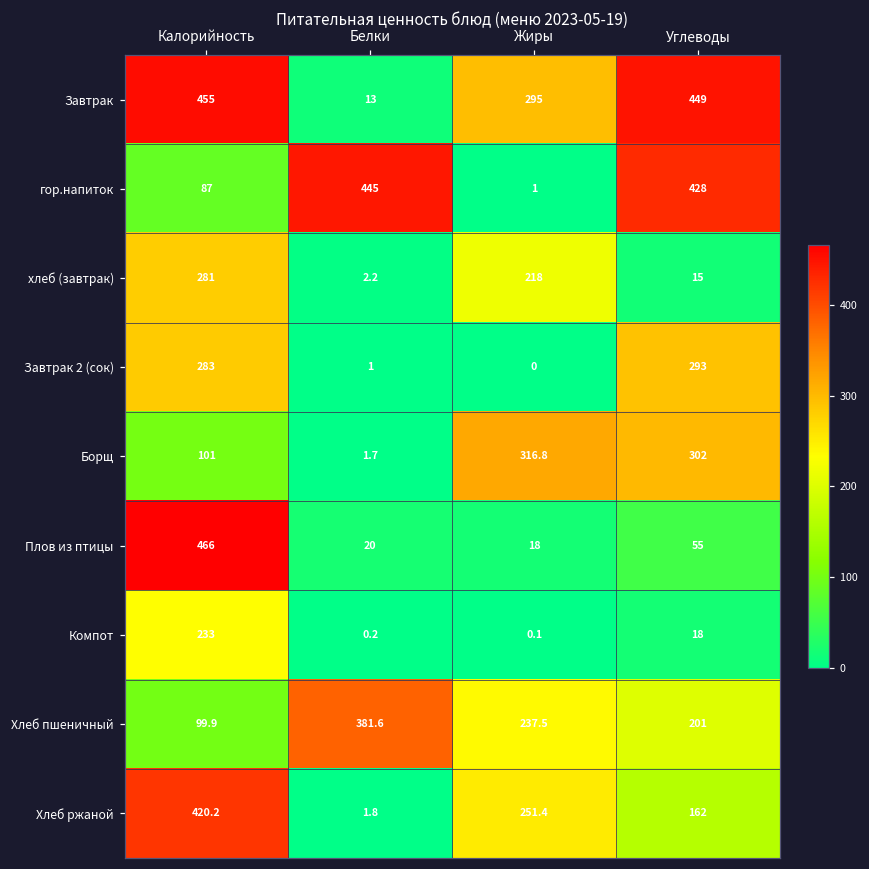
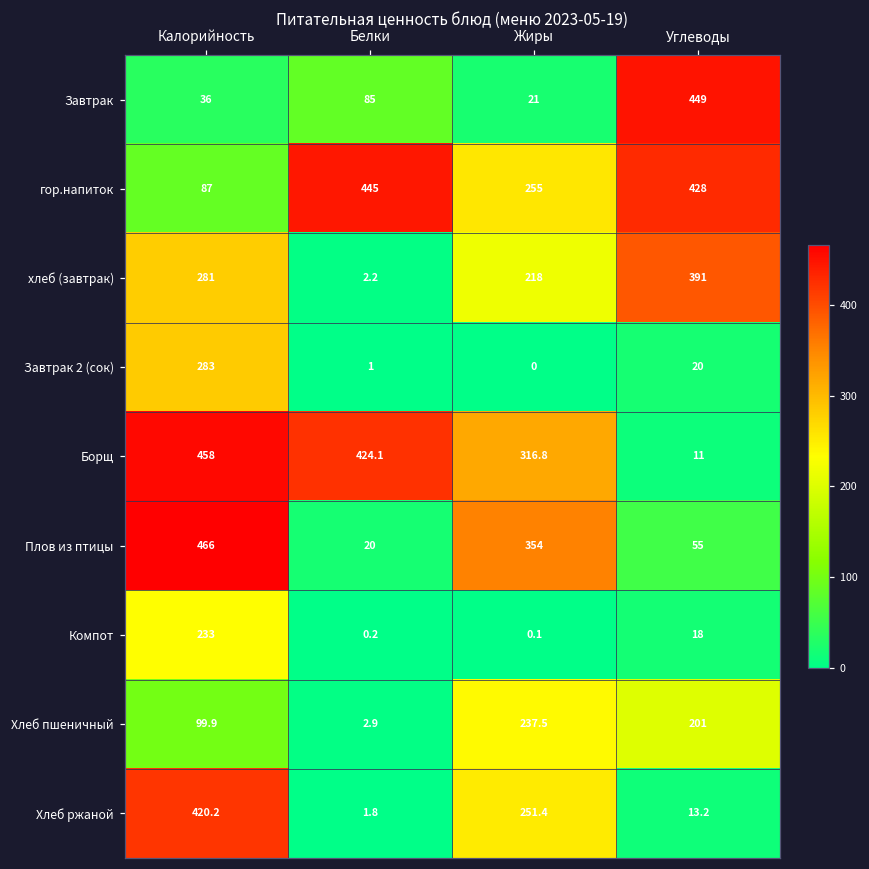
  {
    "Завтрак": {
-     "Калорийность": 455,
-     "Белки": 13,
-     "Жиры": 295,
+     "Калорийность": 36,
+     "Белки": 85,
+     "Жиры": 21,
      "Углеводы": 449
    },
    "гор.напиток": {
      "Калорийность": 87,
      "Белки": 445,
-     "Жиры": 1,
+     "Жиры": 255,
      "Углеводы": 428
    },
    "хлеб (завтрак)": {
      "Калорийность": 281,
      "Белки": 2.2,
      "Жиры": 218,
-     "Углеводы": 15
+     "Углеводы": 391
    },
    "Завтрак 2 (сок)": {
      "Калорийность": 283,
      "Белки": 1,
      "Жиры": 0,
-     "Углеводы": 293
+     "Углеводы": 20
    },
    "Борщ": {
-     "Калорийность": 101,
-     "Белки": 1.7,
+     "Калорийность": 458,
+     "Белки": 424.1,
      "Жиры": 316.8,
-     "Углеводы": 302
+     "Углеводы": 11
    },
    "Плов из птицы": {
      "Калорийность": 466,
      "Белки": 20,
-     "Жиры": 18,
+     "Жиры": 354,
      "Углеводы": 55
    },
    "Компот": {
      "Калорийность": 233,
      "Белки": 0.2,
      "Жиры": 0.1,
      "Углеводы": 18
    },
    "Хлеб пшеничный": {
      "Калорийность": 99.9,
-     "Белки": 381.6,
+     "Белки": 2.9,
      "Жиры": 237.5,
      "Углеводы": 201
    },
    "Хлеб ржаной": {
      "Калорийность": 420.2,
      "Белки": 1.8,
      "Жиры": 251.4,
-     "Углеводы": 162
+     "Углеводы": 13.2
    }
  }
